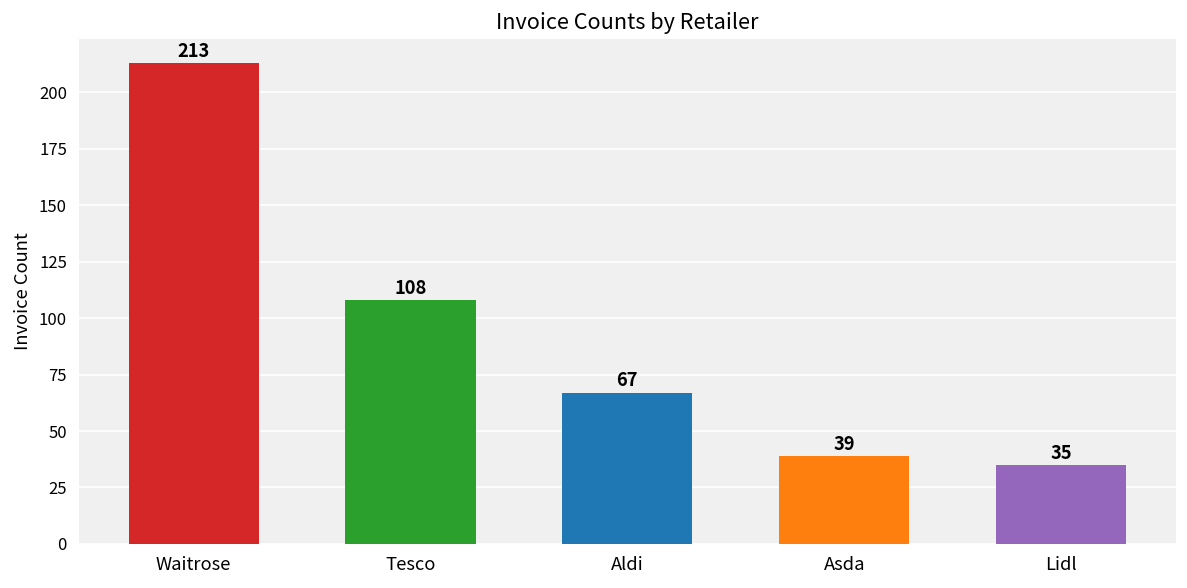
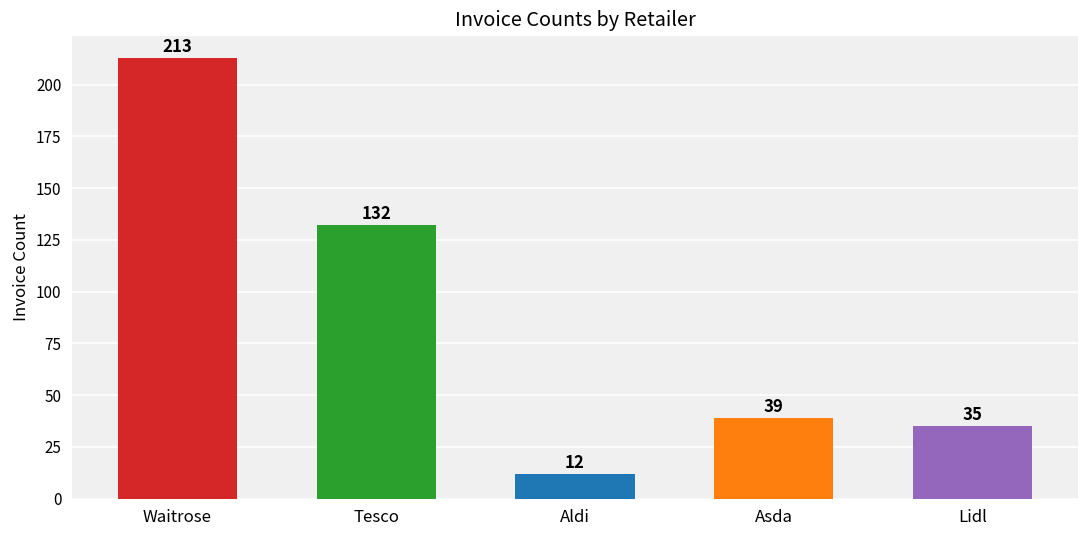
  {
    "Waitrose": 213,
-   "Tesco": 108,
-   "Aldi": 67,
+   "Tesco": 132,
+   "Aldi": 12,
    "Asda": 39,
    "Lidl": 35
  }
